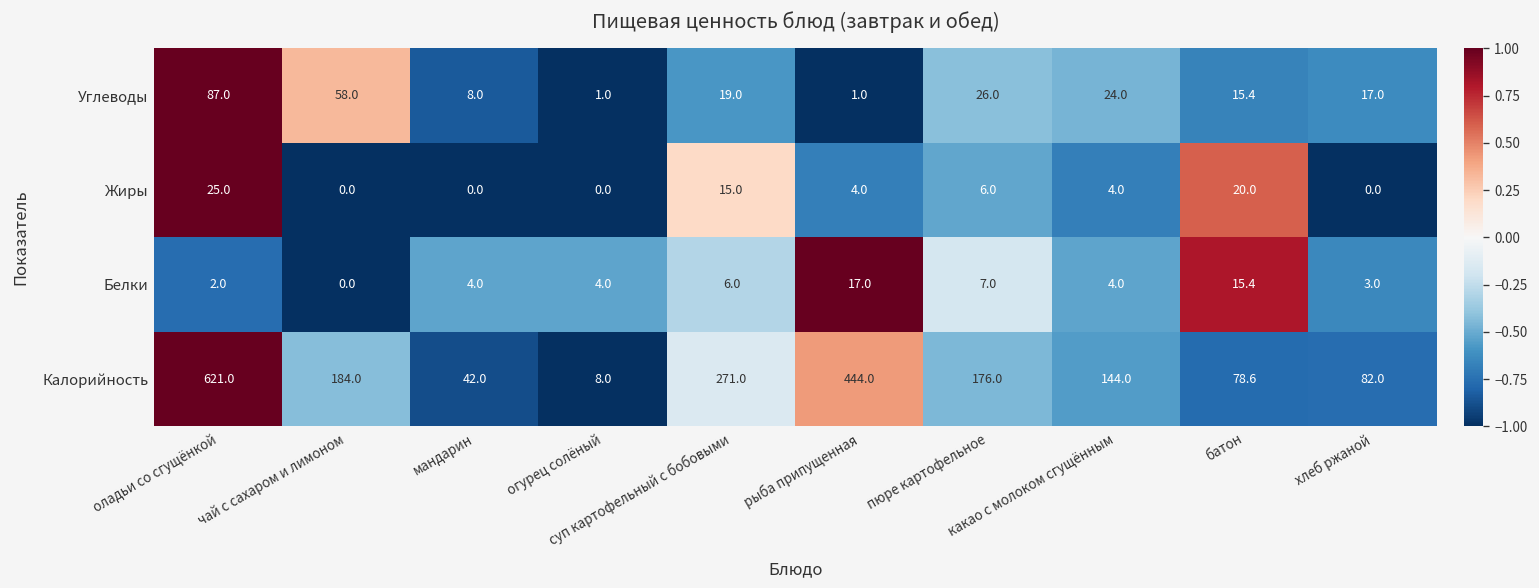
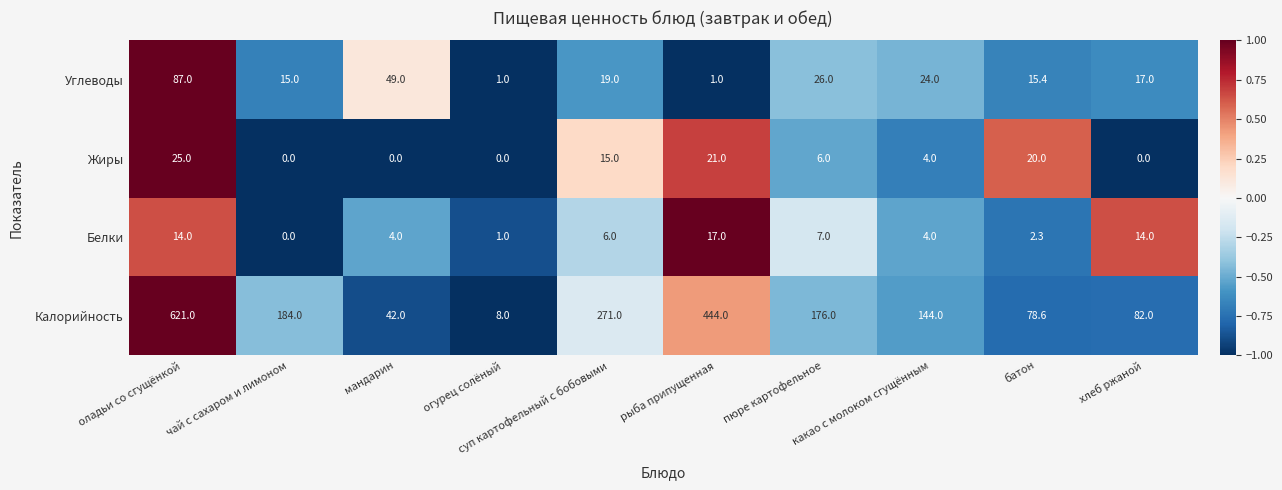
  {
    "Углеводы": {
      "оладьи со сгущёнкой": 87.0,
-     "чай с сахаром и лимоном": 58.0,
-     "мандарин": 8.0,
+     "чай с сахаром и лимоном": 15.0,
+     "мандарин": 49.0,
      "огурец солёный": 1.0,
      "суп картофельный с бобовыми": 19.0,
      "рыба припущенная": 1.0,
      "пюре картофельное": 26.0,
      "какао с молоком сгущённым": 24.0,
      "батон": 15.4,
      "хлеб ржаной": 17.0
    },
    "Жиры": {
      "оладьи со сгущёнкой": 25.0,
      "чай с сахаром и лимоном": 0.0,
      "мандарин": 0.0,
      "огурец солёный": 0.0,
      "суп картофельный с бобовыми": 15.0,
-     "рыба припущенная": 4.0,
+     "рыба припущенная": 21.0,
      "пюре картофельное": 6.0,
      "какао с молоком сгущённым": 4.0,
      "батон": 20.0,
      "хлеб ржаной": 0.0
    },
    "Белки": {
-     "оладьи со сгущёнкой": 2.0,
+     "оладьи со сгущёнкой": 14.0,
      "чай с сахаром и лимоном": 0.0,
      "мандарин": 4.0,
-     "огурец солёный": 4.0,
+     "огурец солёный": 1.0,
      "суп картофельный с бобовыми": 6.0,
      "рыба припущенная": 17.0,
      "пюре картофельное": 7.0,
      "какао с молоком сгущённым": 4.0,
-     "батон": 15.4,
-     "хлеб ржаной": 3.0
+     "батон": 2.3,
+     "хлеб ржаной": 14.0
    },
    "Калорийность": {
      "оладьи со сгущёнкой": 621.0,
      "чай с сахаром и лимоном": 184.0,
      "мандарин": 42.0,
      "огурец солёный": 8.0,
      "суп картофельный с бобовыми": 271.0,
      "рыба припущенная": 444.0,
      "пюре картофельное": 176.0,
      "какао с молоком сгущённым": 144.0,
      "батон": 78.6,
      "хлеб ржаной": 82.0
    }
  }
